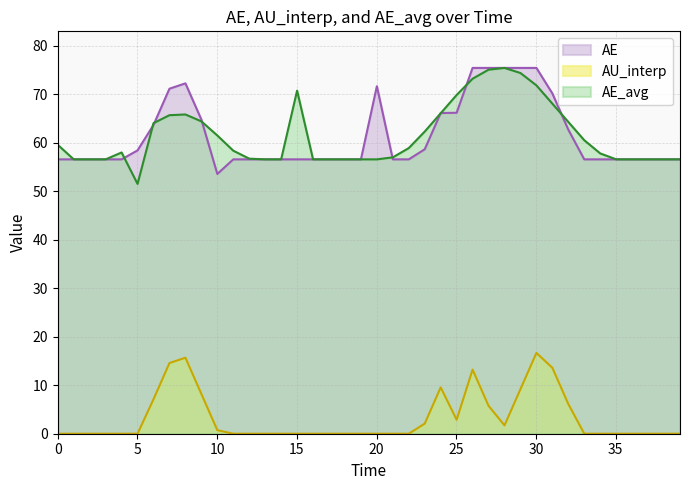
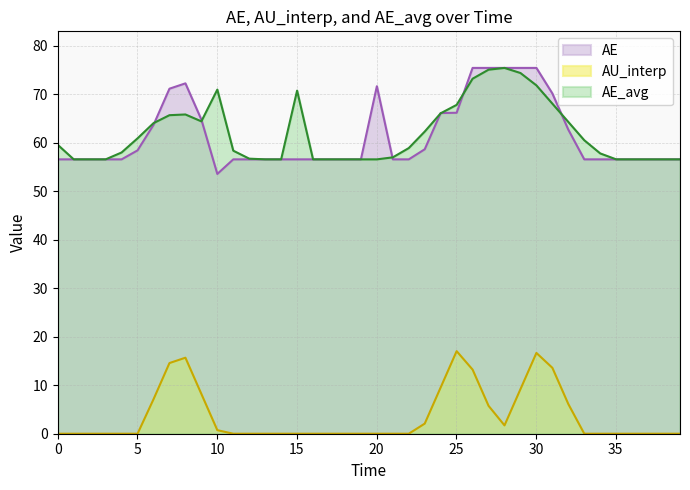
  {
    "AE": {
      "0": 57,
      "5": 58,
      "10": 54,
      "15": 57,
      "20": 72,
      "25": 66
    },
    "AU_interp": {
      "0": 0,
      "5": 0,
      "10": 1,
      "15": 0,
      "20": 0,
-     "25": 3
+     "25": 17
    },
    "AE_avg": {
      "0": 60,
-     "5": 52,
-     "10": 62,
+     "5": 61,
+     "10": 71,
      "15": 71,
      "20": 57,
-     "25": 70
+     "25": 68
    }
  }
